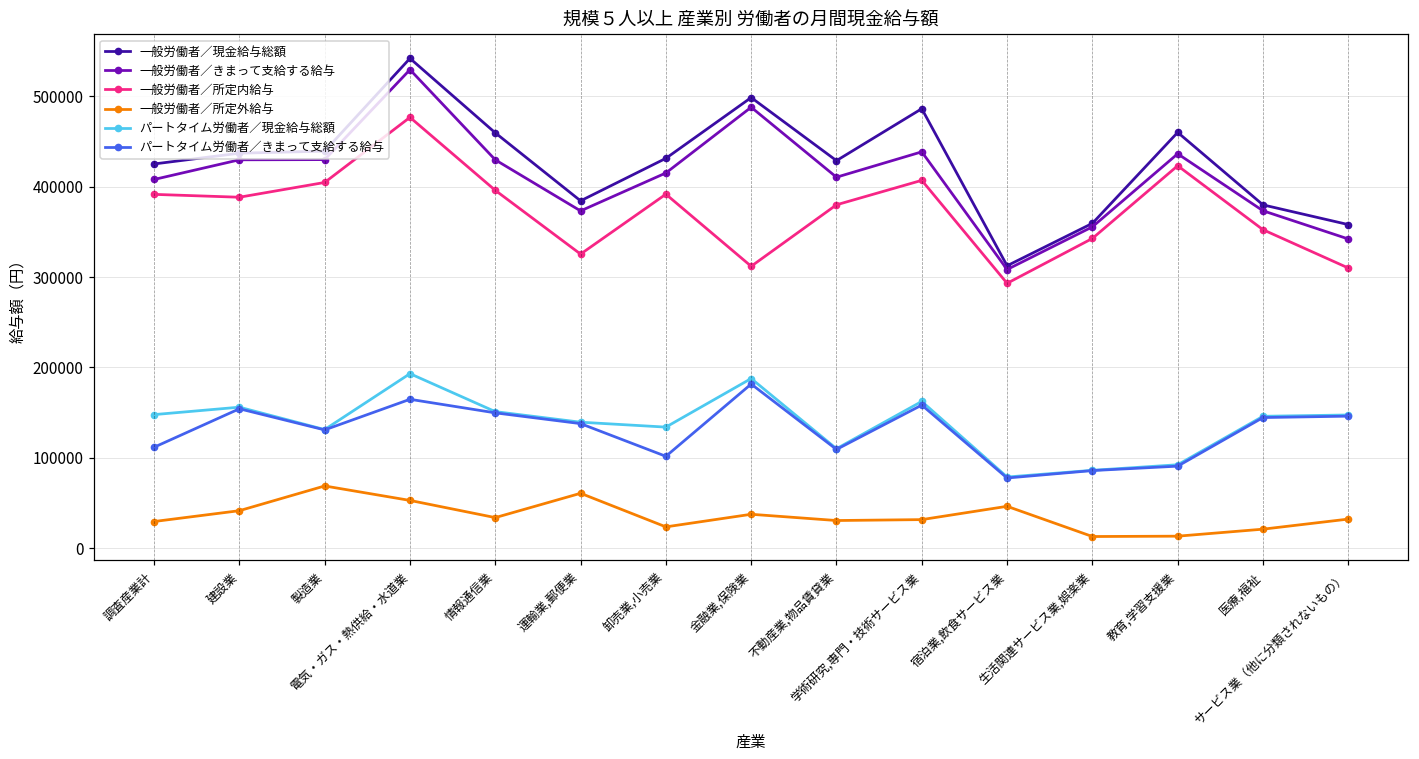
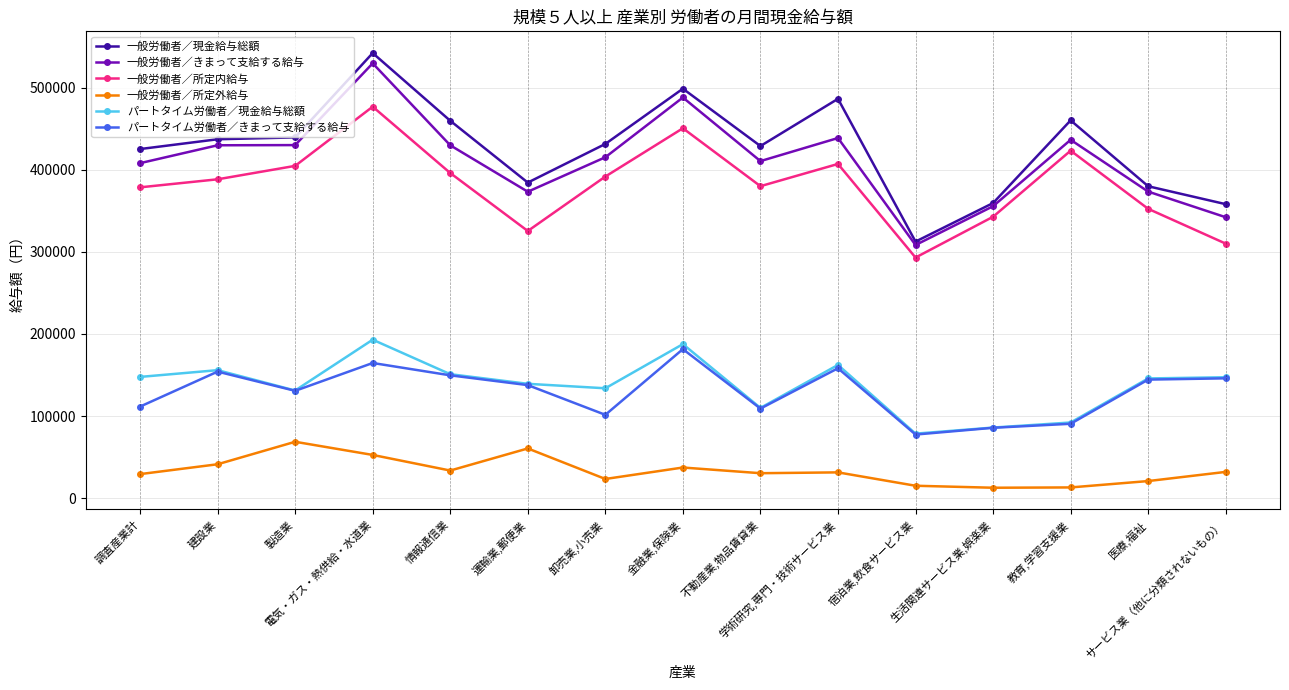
  {
    "一般労働者／所定内給与": {
-     "調査産業計": 390000,
+     "調査産業計": 380000,
      "建設業": 390000,
      "製造業": 400000,
      "電気・ガス・熱供給・水道業": 480000,
      "情報通信業": 400000,
      "運輸業,郵便業": 330000,
      "卸売業,小売業": 390000,
-     "金融業,保険業": 310000,
+     "金融業,保険業": 450000,
      "不動産業,物品賃貸業": 380000,
      "学術研究,専門・技術サービス業": 410000,
      "宿泊業,飲食サービス業": 290000,
      "生活関連サービス業,娯楽業": 340000,
      "教育,学習支援業": 420000,
      "医療,福祉": 350000,
      "サービス業（他に分類されないもの）": 310000
    },
    "一般労働者／所定外給与": {
      "調査産業計": 30000,
      "建設業": 40000,
      "製造業": 70000,
      "電気・ガス・熱供給・水道業": 50000,
      "情報通信業": 30000,
      "運輸業,郵便業": 60000,
      "卸売業,小売業": 20000,
      "金融業,保険業": 40000,
      "不動産業,物品賃貸業": 30000,
      "学術研究,専門・技術サービス業": 30000,
-     "宿泊業,飲食サービス業": 50000,
+     "宿泊業,飲食サービス業": 20000,
      "生活関連サービス業,娯楽業": 10000,
      "教育,学習支援業": 10000,
      "医療,福祉": 20000,
      "サービス業（他に分類されないもの）": 30000
    },
    "パートタイム労働者／現金給与総額": {
      "調査産業計": 150000,
      "電気・ガス・熱供給・水道業": 190000,
      "卸売業,小売業": 130000,
      "金融業,保険業": 190000,
      "学術研究,専門・技術サービス業": 160000
    },
    "パートタイム労働者／きまって支給する給与": {
      "調査産業計": 110000,
      "電気・ガス・熱供給・水道業": 160000,
      "卸売業,小売業": 100000,
      "金融業,保険業": 180000,
      "学術研究,専門・技術サービス業": 160000
    }
  }
